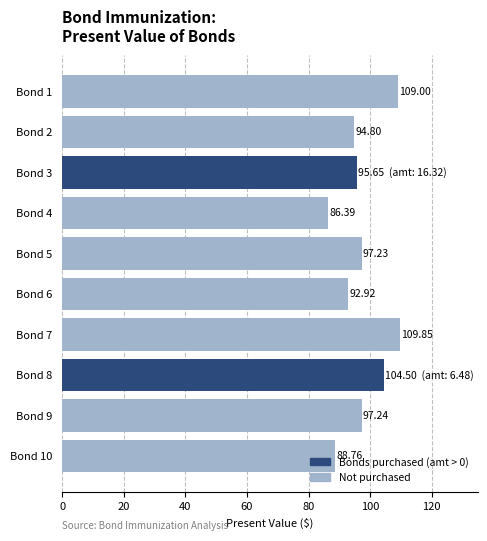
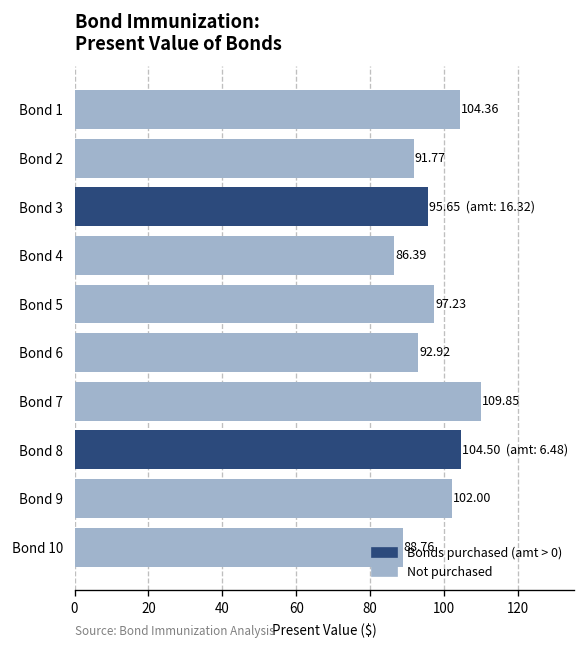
  {
-   "Bond 1": 109.00,
-   "Bond 2": 94.80,
+   "Bond 1": 104.36,
+   "Bond 2": 91.77,
    "Bond 3": 95.65,
    "Bond 4": 86.39,
    "Bond 5": 97.23,
    "Bond 6": 92.92,
    "Bond 7": 109.85,
    "Bond 8": 104.50,
-   "Bond 9": 97.24,
+   "Bond 9": 102.00,
    "Bond 10": 88.76
  }
